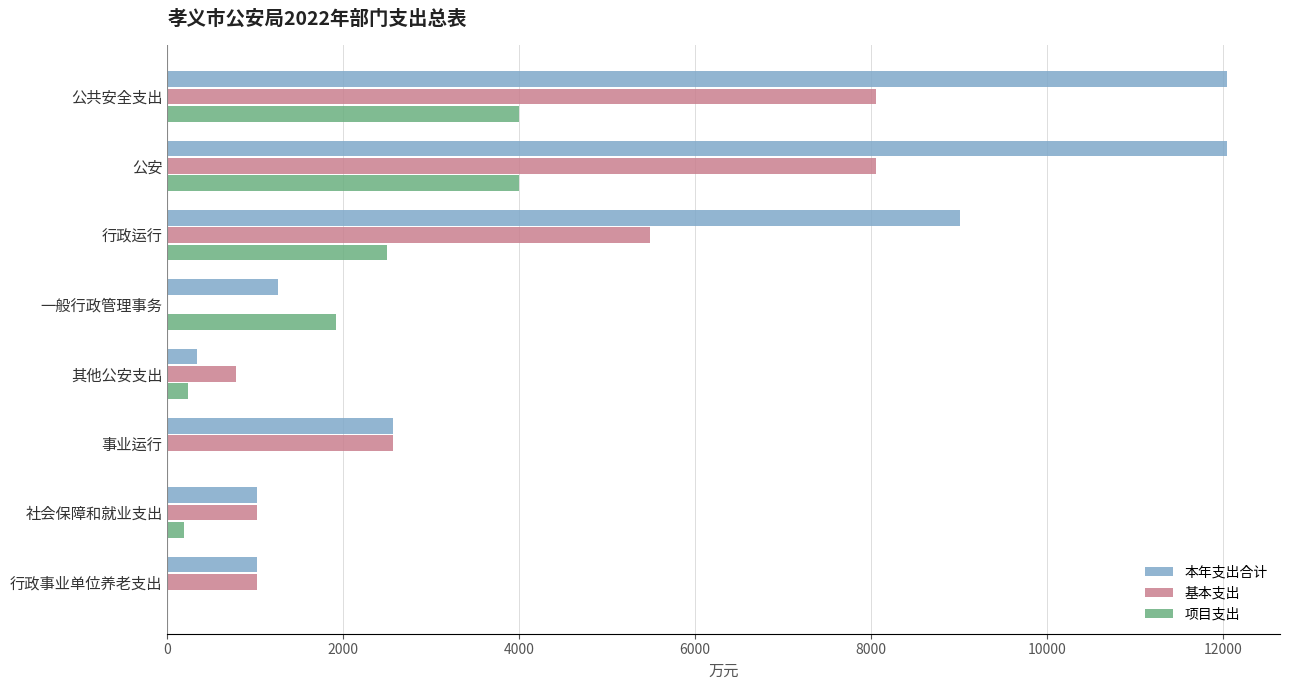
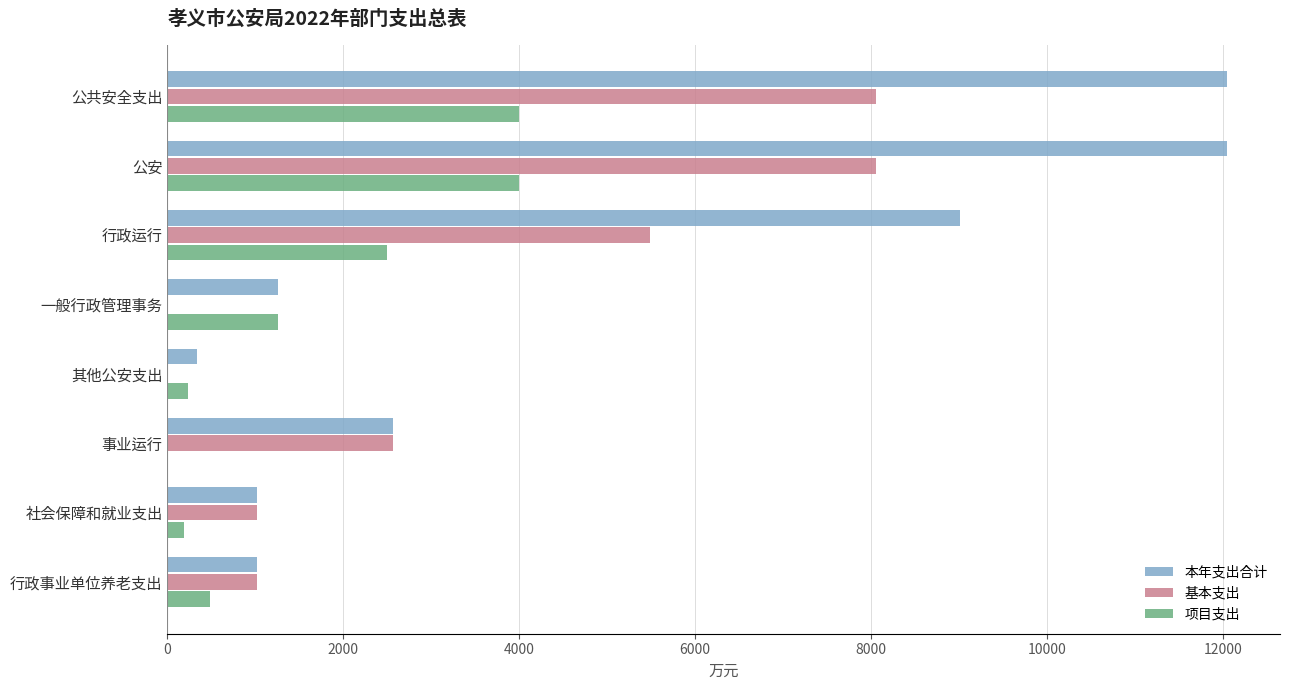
  {
    "本年支出合计": {
      "公共安全支出": 12000,
      "公安": 12000,
      "行政运行": 9000,
      "一般行政管理事务": 1300,
      "其他公安支出": 300,
      "事业运行": 2600,
      "社会保障和就业支出": 1000,
      "行政事业单位养老支出": 1000
    },
    "基本支出": {
      "公共安全支出": 8100,
      "公安": 8100,
      "行政运行": 5500,
      "一般行政管理事务": 0,
-     "其他公安支出": 800,
+     "其他公安支出": 0,
      "事业运行": 2600,
      "社会保障和就业支出": 1000,
      "行政事业单位养老支出": 1000
    },
    "项目支出": {
      "公共安全支出": 4000,
      "公安": 4000,
      "行政运行": 2500,
-     "一般行政管理事务": 1900,
+     "一般行政管理事务": 1300,
      "其他公安支出": 200,
      "事业运行": 0,
      "社会保障和就业支出": 200,
-     "行政事业单位养老支出": 0
+     "行政事业单位养老支出": 500
    }
  }
